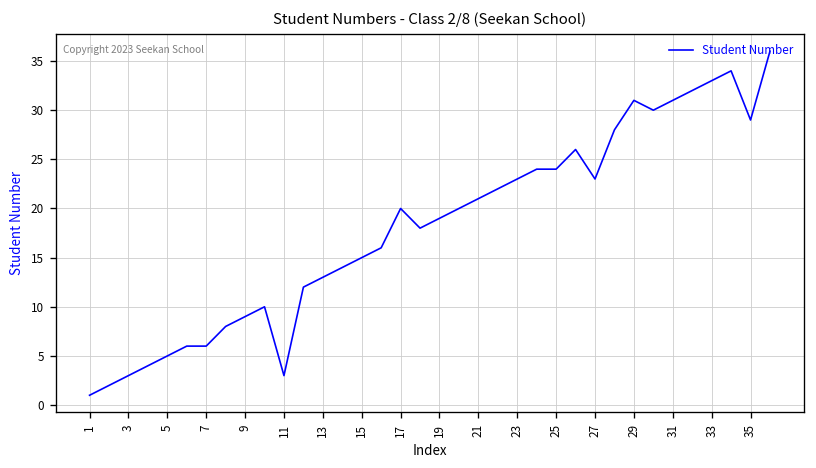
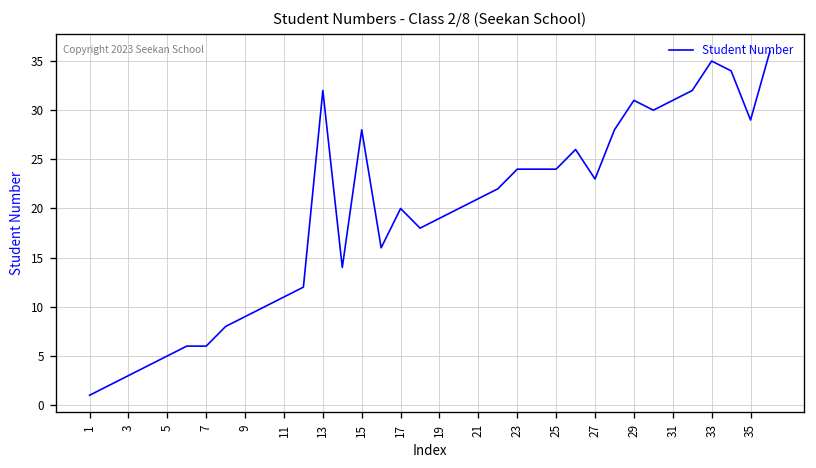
  {
    "1": 1,
    "3": 3,
    "5": 5,
    "7": 6,
    "9": 9,
-   "11": 3,
-   "13": 13,
-   "15": 15,
+   "11": 11,
+   "13": 32,
+   "15": 28,
    "17": 20,
    "19": 19,
    "21": 21,
-   "23": 23,
+   "23": 24,
    "25": 24,
    "27": 23,
    "29": 31,
    "31": 31,
-   "33": 33,
+   "33": 35,
    "35": 29
  }
